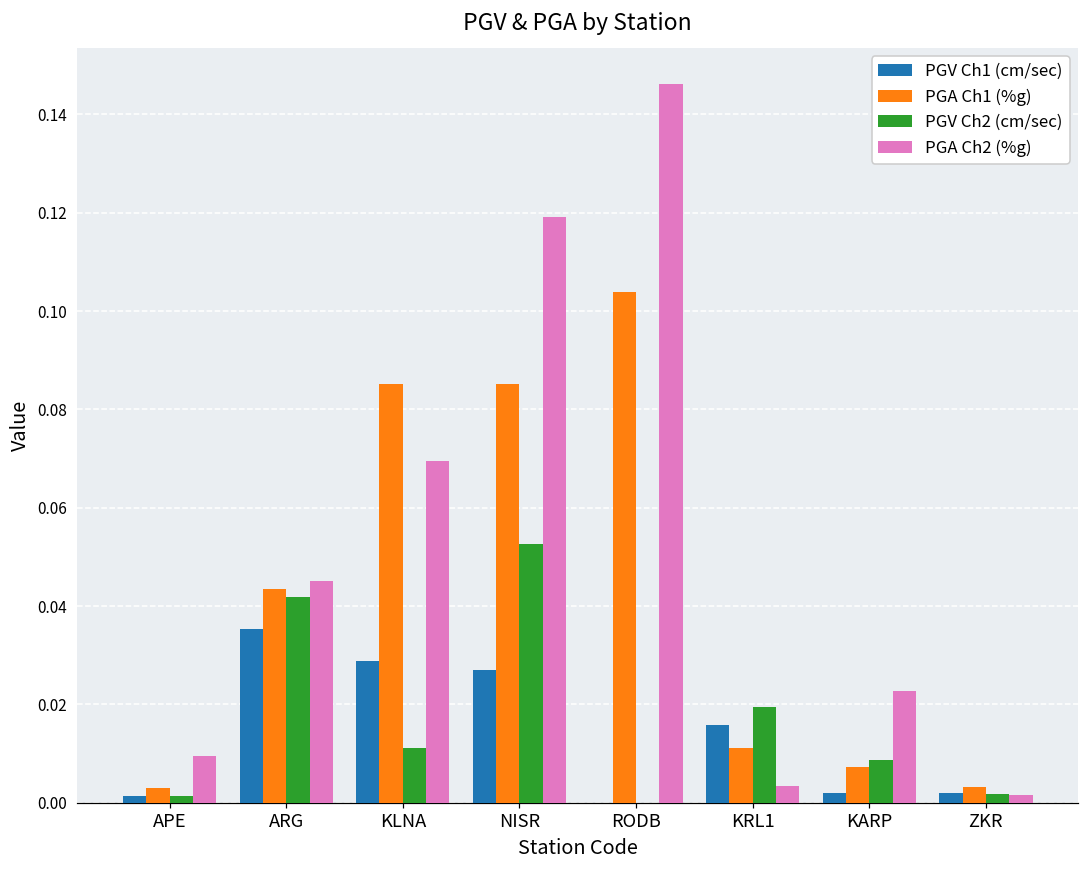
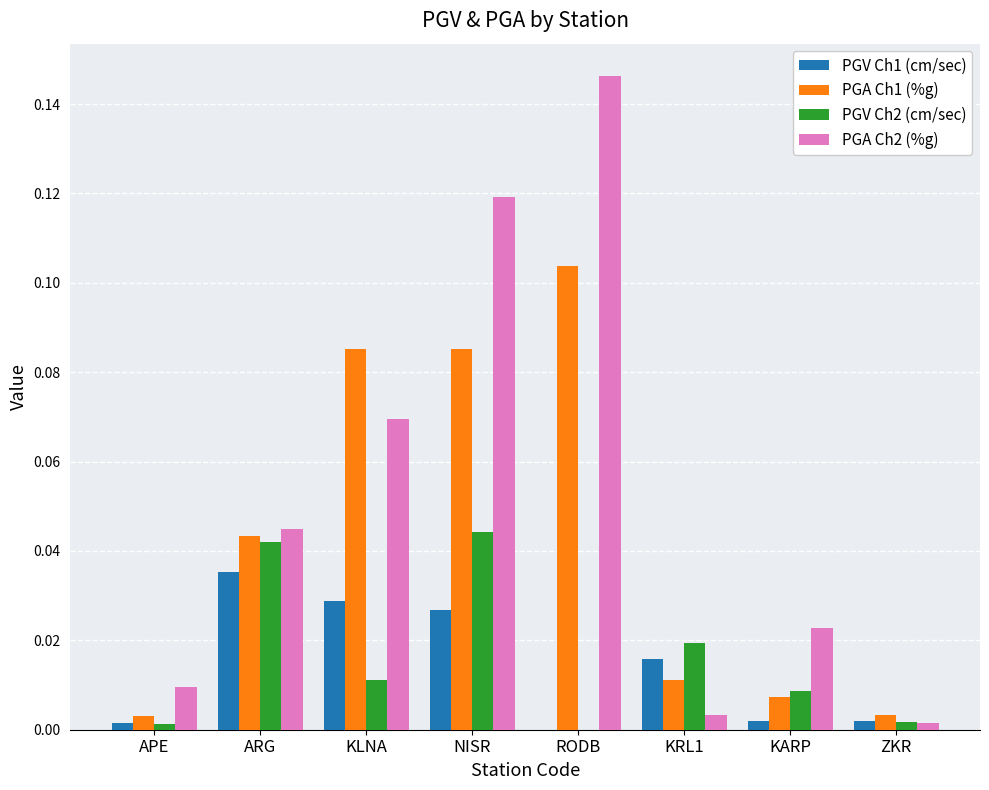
  {
    "PGV Ch1 (cm/sec)": {
      "APE": 0.001,
      "ARG": 0.035,
      "KLNA": 0.029,
      "NISR": 0.027,
      "RODB": 0.000,
      "KRL1": 0.016,
      "KARP": 0.002,
      "ZKR": 0.002
    },
    "PGA Ch1 (%g)": {
      "APE": 0.003,
      "ARG": 0.043,
      "KLNA": 0.085,
      "NISR": 0.085,
      "RODB": 0.104,
      "KRL1": 0.011,
      "KARP": 0.007,
      "ZKR": 0.003
    },
    "PGV Ch2 (cm/sec)": {
      "APE": 0.001,
      "ARG": 0.042,
      "KLNA": 0.011,
-     "NISR": 0.053,
+     "NISR": 0.044,
      "RODB": 0.000,
      "KRL1": 0.019,
      "KARP": 0.009,
      "ZKR": 0.002
    },
    "PGA Ch2 (%g)": {
      "APE": 0.010,
      "ARG": 0.045,
      "KLNA": 0.070,
      "NISR": 0.119,
      "RODB": 0.146,
      "KRL1": 0.003,
      "KARP": 0.023,
      "ZKR": 0.002
    }
  }
